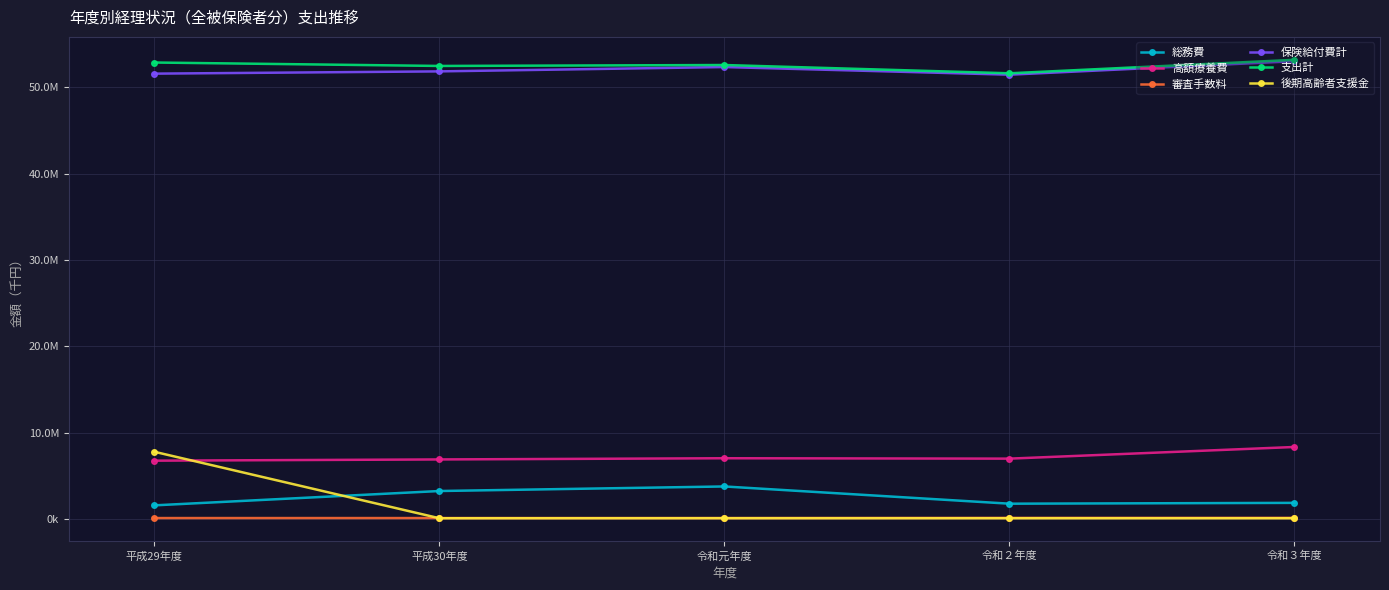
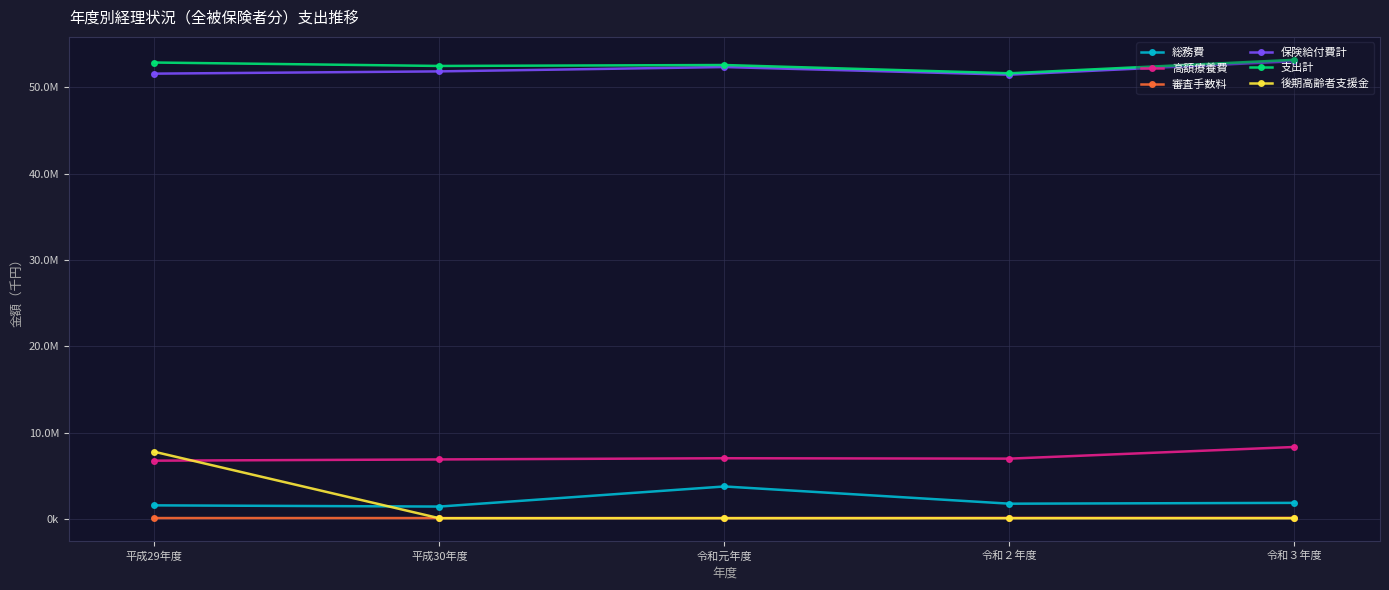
  {
    "総務費": {
      "平成29年度": 2000000,
-     "平成30年度": 3000000,
+     "平成30年度": 1000000,
      "令和元年度": 4000000,
      "令和２年度": 2000000,
      "令和３年度": 2000000
    },
    "高額療養費": {
      "平成29年度": 7000000,
      "平成30年度": 7000000,
      "令和元年度": 7000000,
      "令和２年度": 7000000,
      "令和３年度": 8000000
    },
    "審査手数料": {
      "平成29年度": 0
    },
    "保険給付費計": {
      "平成29年度": 52000000,
      "平成30年度": 52000000
    },
    "支出計": {
      "平成29年度": 53000000,
      "平成30年度": 52000000
    },
    "後期高齢者支援金": {
      "平成29年度": 8000000
    }
  }
